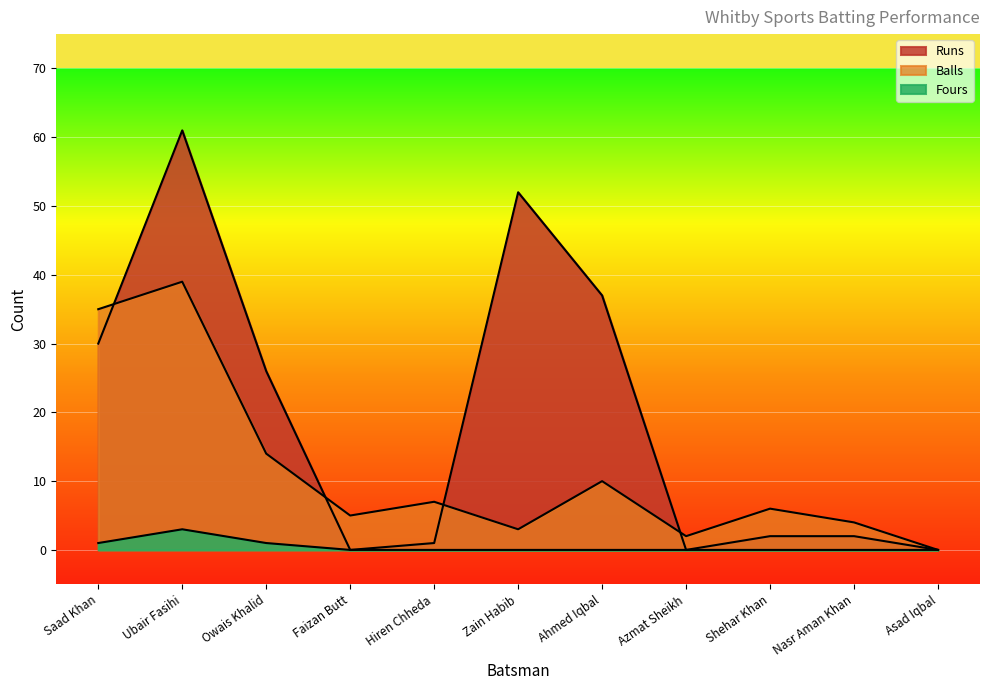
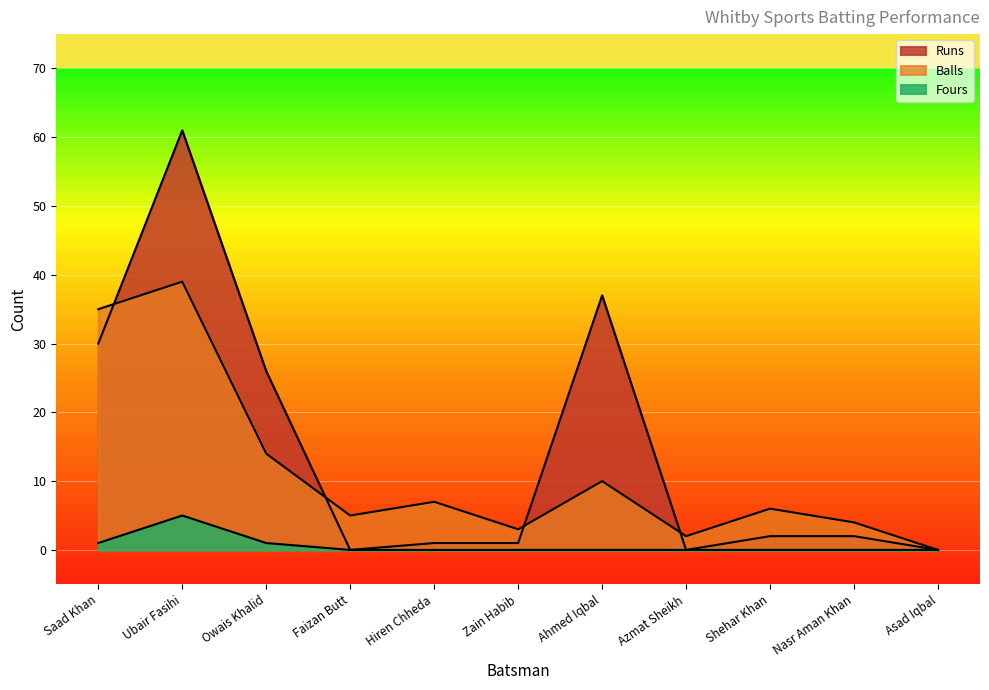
  {
    "Runs": {
      "Saad Khan": 30,
      "Ubair Fasihi": 61,
      "Owais Khalid": 26,
      "Hiren Chheda": 1,
-     "Zain Habib": 52,
+     "Zain Habib": 1,
      "Ahmed Iqbal": 37,
      "Shehar Khan": 2,
      "Nasr Aman Khan": 2
    },
    "Balls": {
      "Saad Khan": 35,
      "Ubair Fasihi": 39,
      "Owais Khalid": 14,
      "Faizan Butt": 5,
      "Hiren Chheda": 7,
      "Zain Habib": 3,
      "Ahmed Iqbal": 10,
      "Azmat Sheikh": 2,
      "Shehar Khan": 6,
      "Nasr Aman Khan": 4
    },
    "Fours": {
      "Saad Khan": 1,
-     "Ubair Fasihi": 3,
+     "Ubair Fasihi": 5,
      "Owais Khalid": 1,
      "Hiren Chheda": 0,
      "Zain Habib": 0,
      "Ahmed Iqbal": 0,
      "Shehar Khan": 0,
      "Nasr Aman Khan": 0
    }
  }
